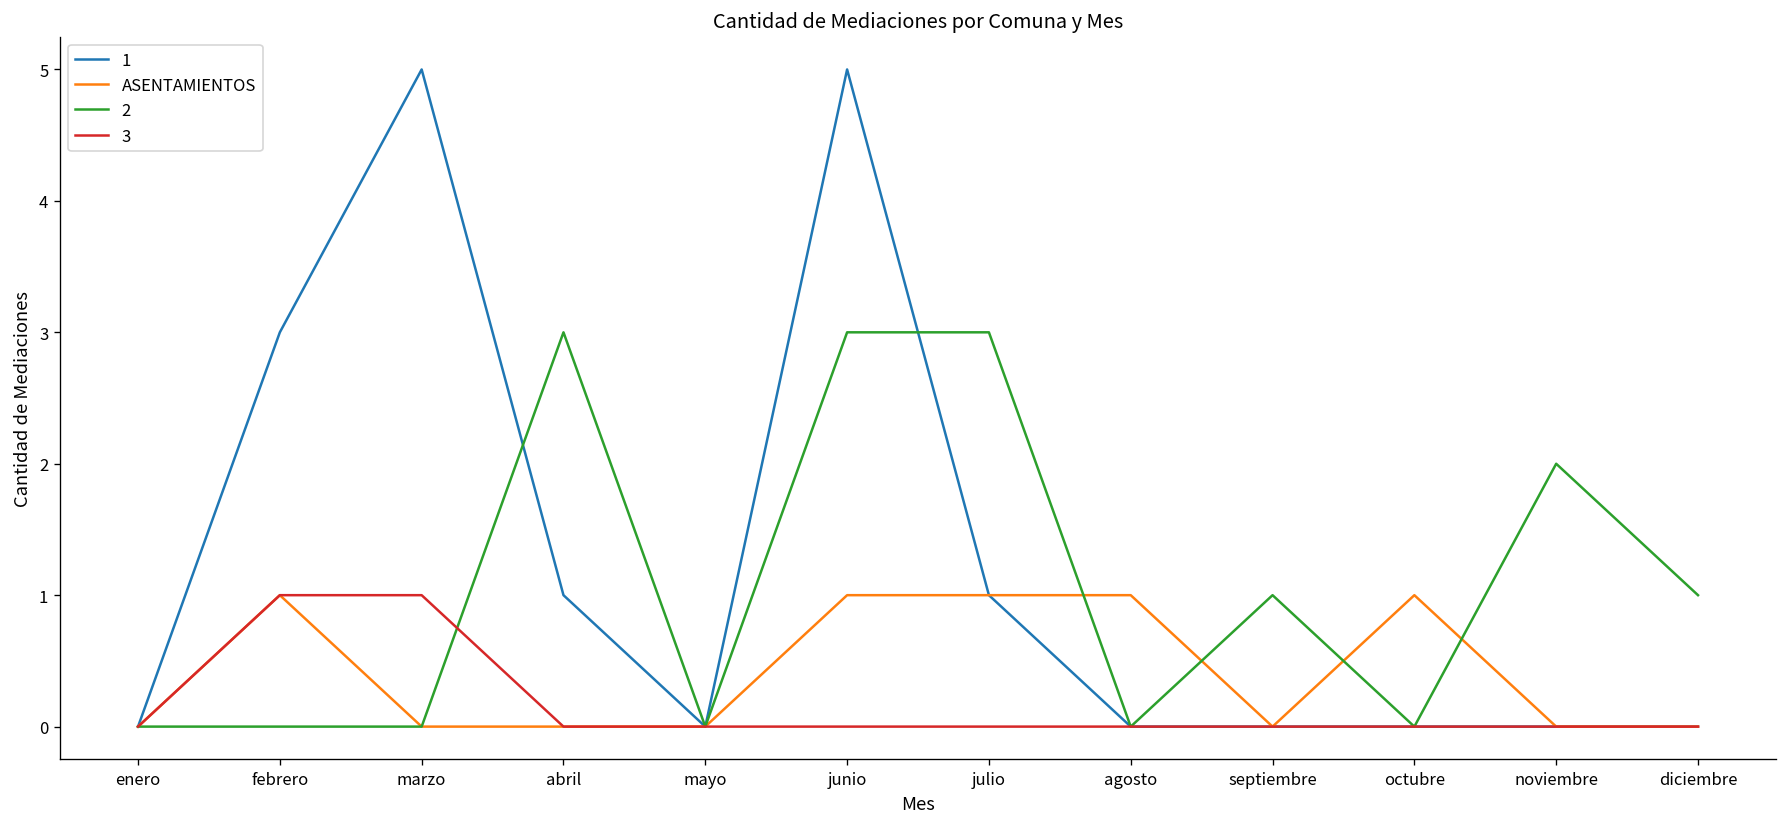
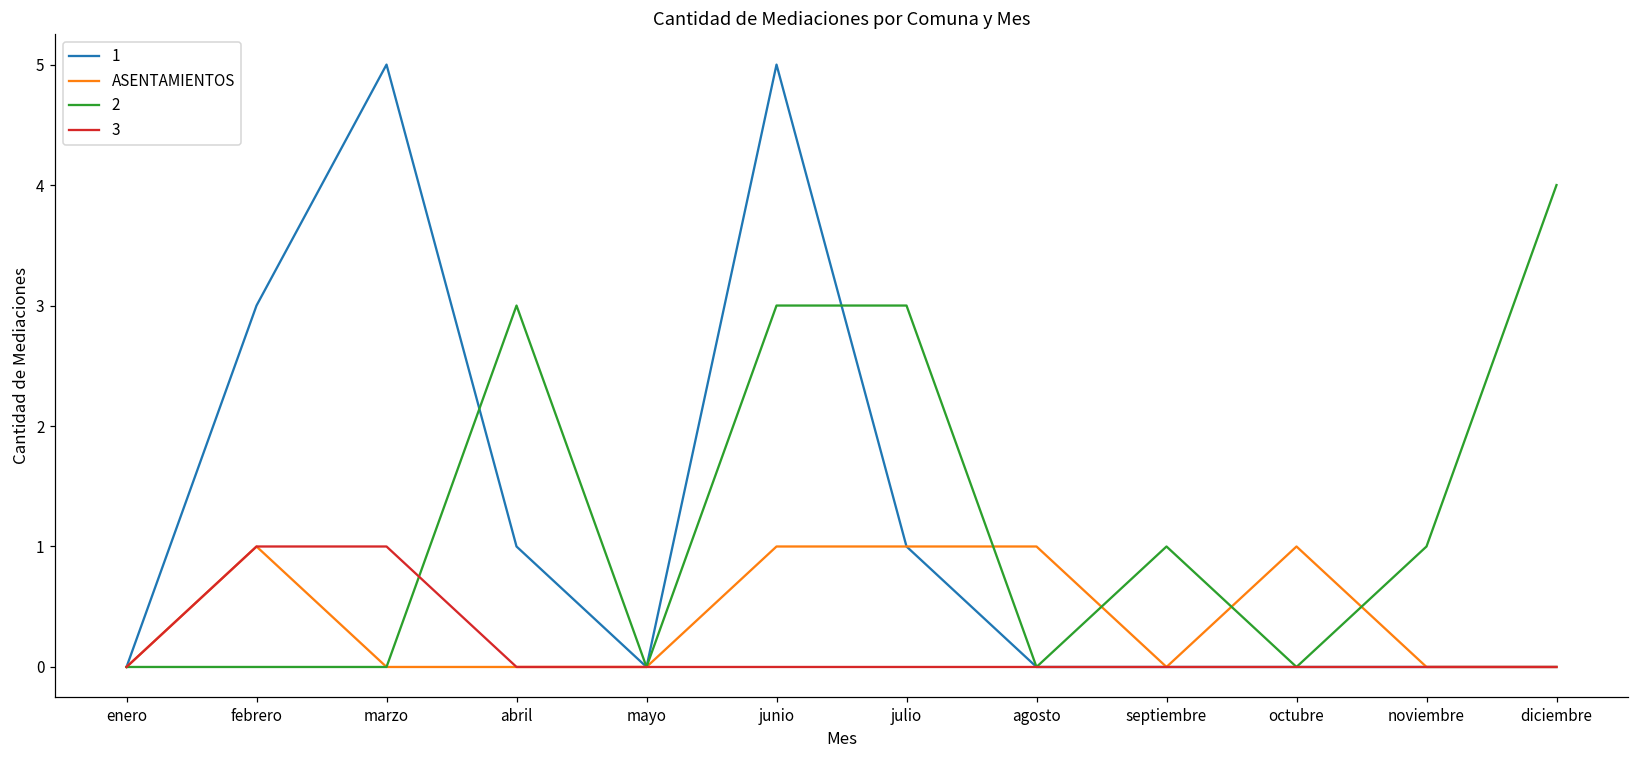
  {
    "1": {
      "febrero": 3,
      "marzo": 5,
      "abril": 1,
      "junio": 5
    },
    "ASENTAMIENTOS": {
      "junio": 1,
      "agosto": 1,
      "octubre": 1
    },
    "2": {
      "febrero": 0,
      "abril": 3,
      "junio": 3,
      "julio": 3,
      "septiembre": 1,
-     "noviembre": 2,
-     "diciembre": 1
+     "noviembre": 1,
+     "diciembre": 4
    },
    "3": {
      "marzo": 1,
      "junio": 0,
      "julio": 0
    }
  }
